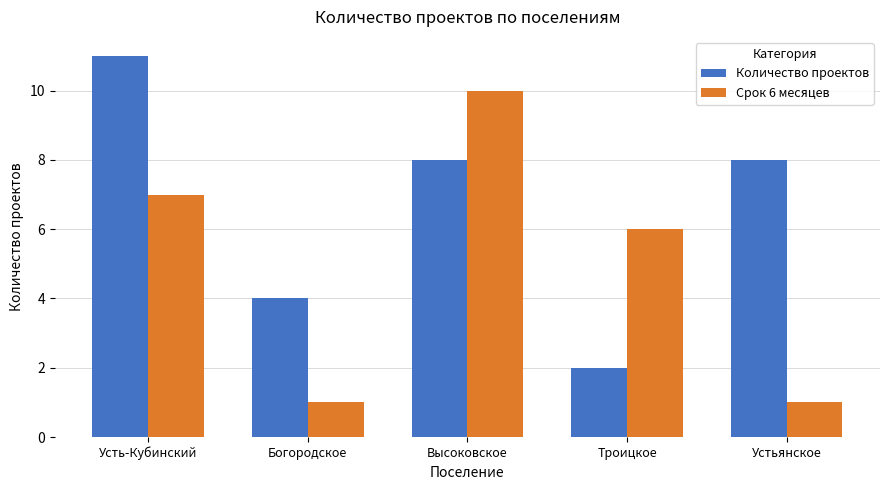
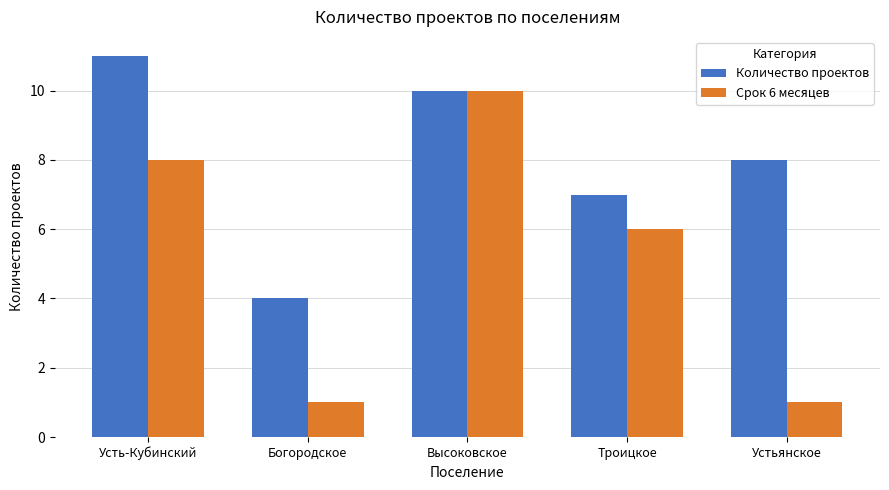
  {
    "Количество проектов": {
      "Усть-Кубинский": 11,
      "Богородское": 4,
-     "Высоковское": 8,
-     "Троицкое": 2,
+     "Высоковское": 10,
+     "Троицкое": 7,
      "Устьянское": 8
    },
    "Срок 6 месяцев": {
-     "Усть-Кубинский": 7,
+     "Усть-Кубинский": 8,
      "Богородское": 1,
      "Высоковское": 10,
      "Троицкое": 6,
      "Устьянское": 1
    }
  }
